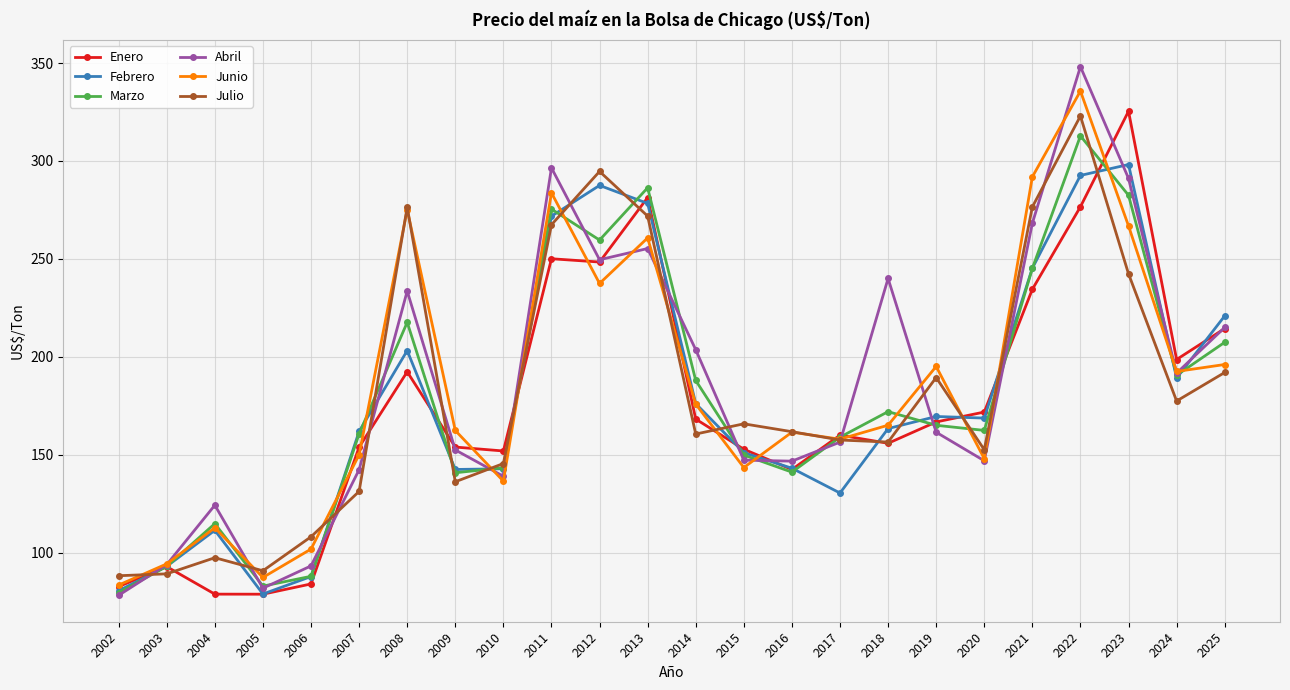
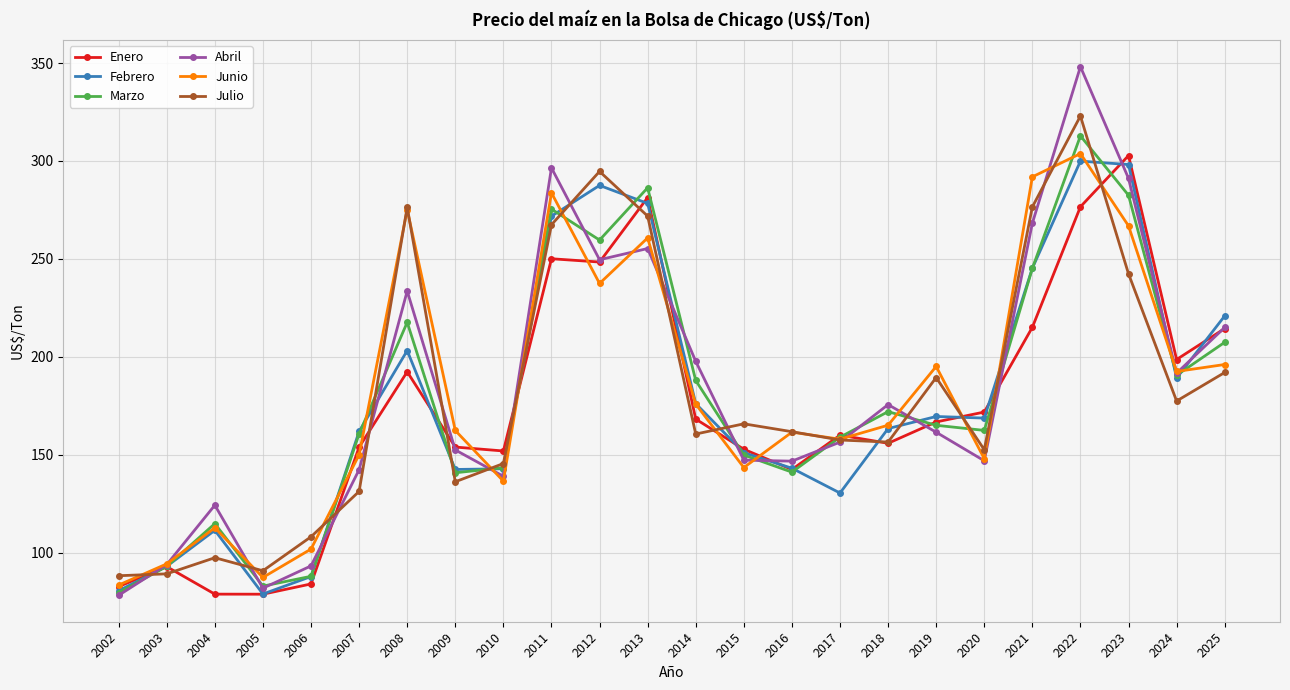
  {
    "Enero": {
      "2004": 79,
      "2006": 84,
      "2007": 154,
      "2008": 192,
      "2009": 154,
      "2010": 152,
      "2011": 250,
      "2013": 281,
      "2014": 168,
      "2015": 153,
      "2019": 167,
      "2020": 172,
-     "2021": 234,
+     "2021": 215,
      "2022": 277,
-     "2023": 325,
+     "2023": 303,
      "2024": 199
    },
    "Febrero": {
      "2008": 203,
      "2009": 142,
      "2011": 272,
      "2012": 288,
      "2013": 278,
      "2017": 130,
      "2018": 163,
      "2019": 170,
      "2020": 169,
-     "2022": 293,
+     "2022": 300,
      "2023": 298,
      "2024": 189,
      "2025": 221
    },
    "Marzo": {
      "2004": 115,
      "2008": 218,
      "2009": 141,
      "2011": 275,
      "2012": 260,
      "2013": 286,
      "2014": 188,
      "2016": 141,
      "2018": 172,
      "2019": 165,
      "2020": 162,
      "2022": 313,
      "2023": 282,
      "2025": 207
    },
    "Abril": {
      "2002": 78,
      "2004": 124,
      "2006": 93,
      "2007": 142,
      "2008": 234,
      "2009": 152,
      "2010": 139,
      "2011": 296,
      "2013": 255,
-     "2014": 204,
+     "2014": 198,
      "2015": 147,
      "2016": 147,
-     "2018": 240,
+     "2018": 176,
      "2019": 161,
      "2021": 268,
      "2022": 348,
      "2023": 291
    },
    "Junio": {
      "2005": 87,
      "2006": 102,
      "2007": 150,
      "2009": 162,
      "2010": 137,
      "2011": 284,
      "2012": 237,
      "2013": 261,
      "2015": 143,
      "2018": 165,
      "2019": 195,
      "2021": 292,
-     "2022": 336,
+     "2022": 304,
      "2023": 267,
      "2025": 196
    },
    "Julio": {
      "2002": 88,
      "2003": 89,
      "2004": 97,
      "2005": 91,
      "2006": 108,
      "2007": 131,
      "2009": 136,
      "2010": 146,
      "2011": 267,
      "2012": 295,
      "2013": 272,
      "2014": 161,
      "2015": 166,
      "2019": 189,
      "2020": 153,
      "2021": 277,
      "2022": 323,
      "2023": 242,
      "2024": 177,
      "2025": 192
    }
  }
